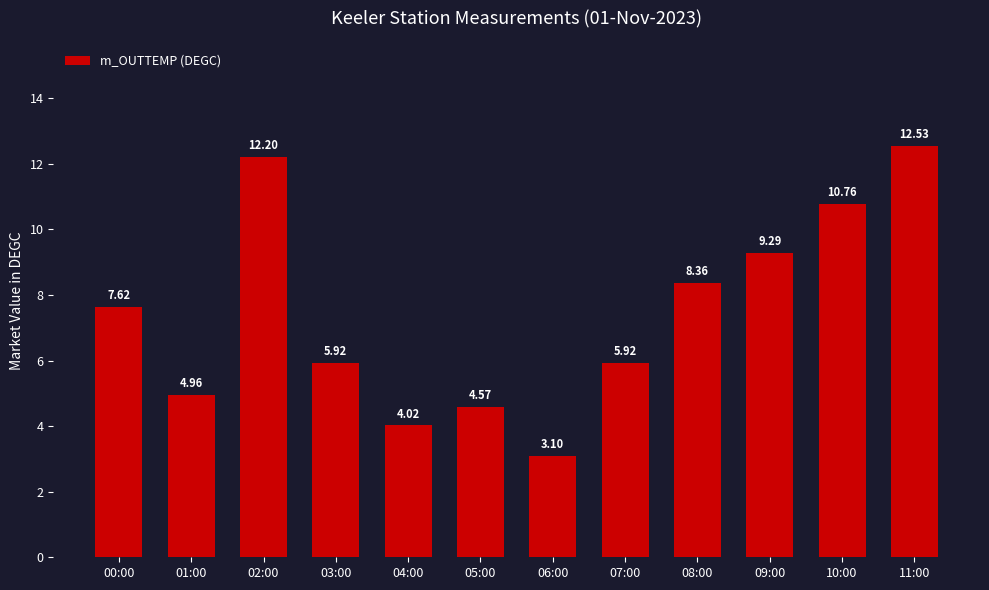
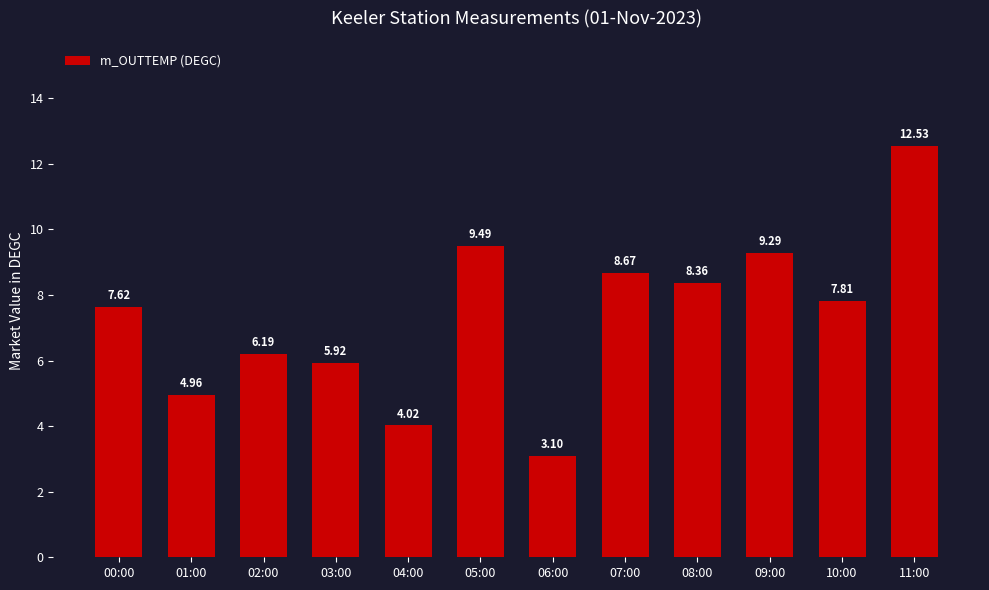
  {
    "00:00": 7.62,
    "01:00": 4.96,
-   "02:00": 12.20,
+   "02:00": 6.19,
    "03:00": 5.92,
    "04:00": 4.02,
-   "05:00": 4.57,
+   "05:00": 9.49,
    "06:00": 3.10,
-   "07:00": 5.92,
+   "07:00": 8.67,
    "08:00": 8.36,
    "09:00": 9.29,
-   "10:00": 10.76,
+   "10:00": 7.81,
    "11:00": 12.53
  }
